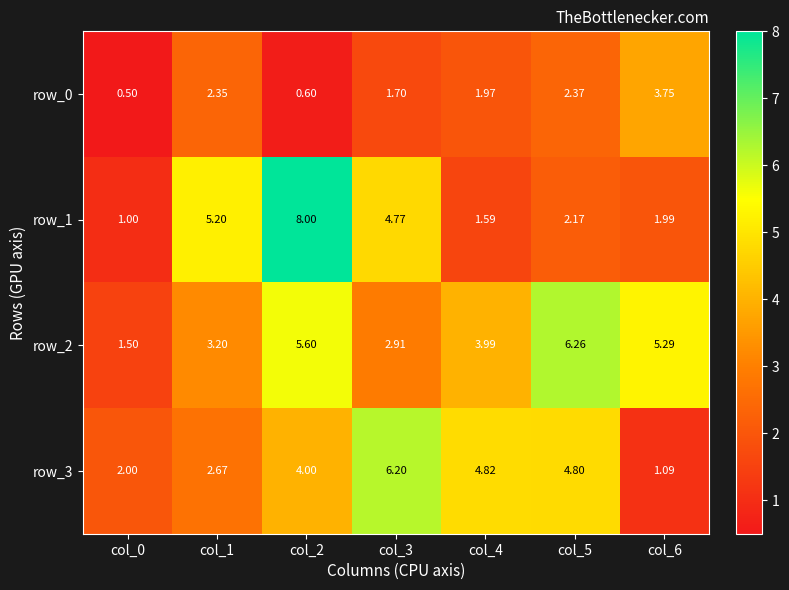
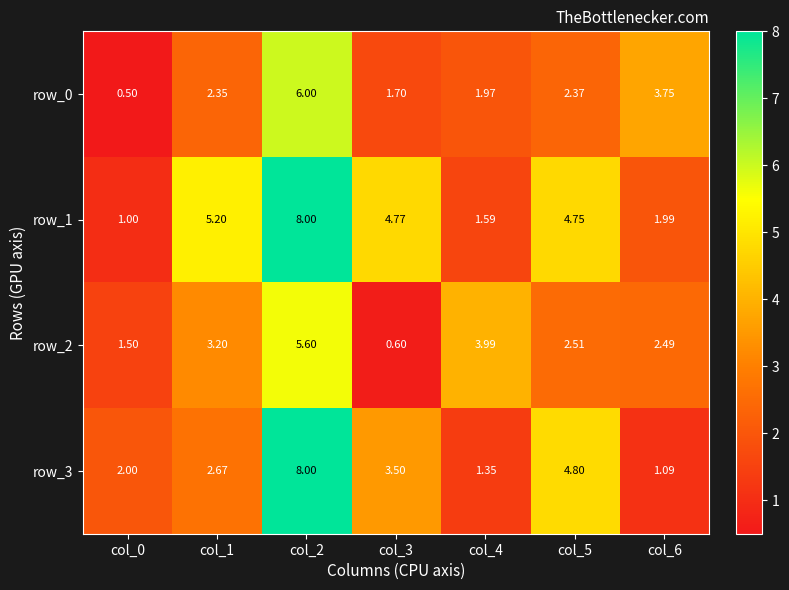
  {
    "row_0": {
      "col_0": 0.50,
      "col_1": 2.35,
-     "col_2": 0.60,
+     "col_2": 6.00,
      "col_3": 1.70,
      "col_4": 1.97,
      "col_5": 2.37,
      "col_6": 3.75
    },
    "row_1": {
      "col_0": 1.00,
      "col_1": 5.20,
      "col_2": 8.00,
      "col_3": 4.77,
      "col_4": 1.59,
-     "col_5": 2.17,
+     "col_5": 4.75,
      "col_6": 1.99
    },
    "row_2": {
      "col_0": 1.50,
      "col_1": 3.20,
      "col_2": 5.60,
-     "col_3": 2.91,
+     "col_3": 0.60,
      "col_4": 3.99,
-     "col_5": 6.26,
-     "col_6": 5.29
+     "col_5": 2.51,
+     "col_6": 2.49
    },
    "row_3": {
      "col_0": 2.00,
      "col_1": 2.67,
-     "col_2": 4.00,
-     "col_3": 6.20,
-     "col_4": 4.82,
+     "col_2": 8.00,
+     "col_3": 3.50,
+     "col_4": 1.35,
      "col_5": 4.80,
      "col_6": 1.09
    }
  }
